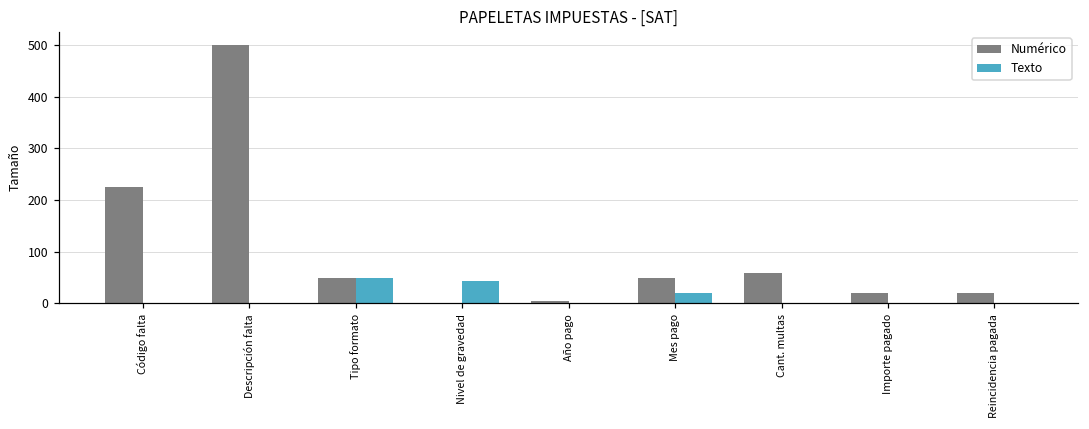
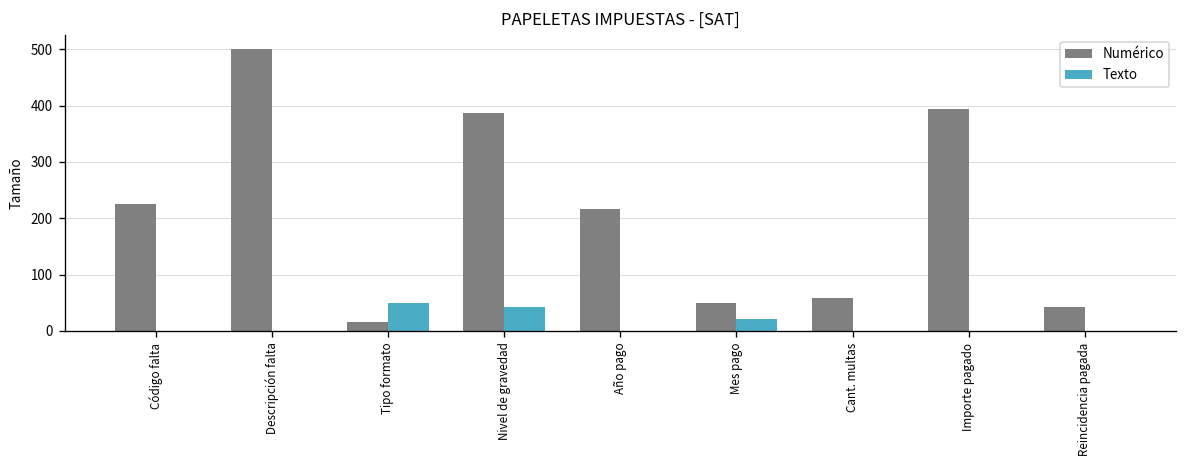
  {
    "Numérico": {
      "Código falta": 230,
      "Descripción falta": 500,
-     "Tipo formato": 50,
-     "Nivel de gravedad": 0,
-     "Año pago": 0,
+     "Tipo formato": 20,
+     "Nivel de gravedad": 390,
+     "Año pago": 220,
      "Mes pago": 50,
      "Cant. multas": 60,
-     "Importe pagado": 20,
-     "Reincidencia pagada": 20
+     "Importe pagado": 390,
+     "Reincidencia pagada": 40
    },
    "Texto": {
      "Código falta": 0,
      "Descripción falta": 0,
      "Tipo formato": 50,
      "Nivel de gravedad": 40,
      "Año pago": 0,
      "Mes pago": 20,
      "Cant. multas": 0,
      "Importe pagado": 0,
      "Reincidencia pagada": 0
    }
  }
